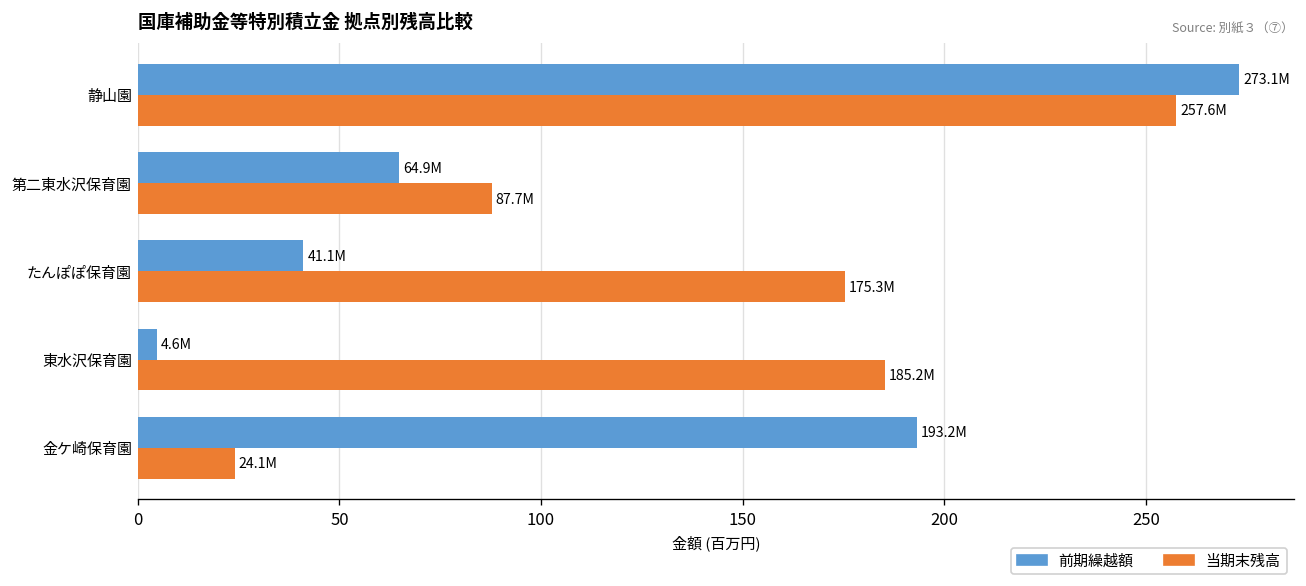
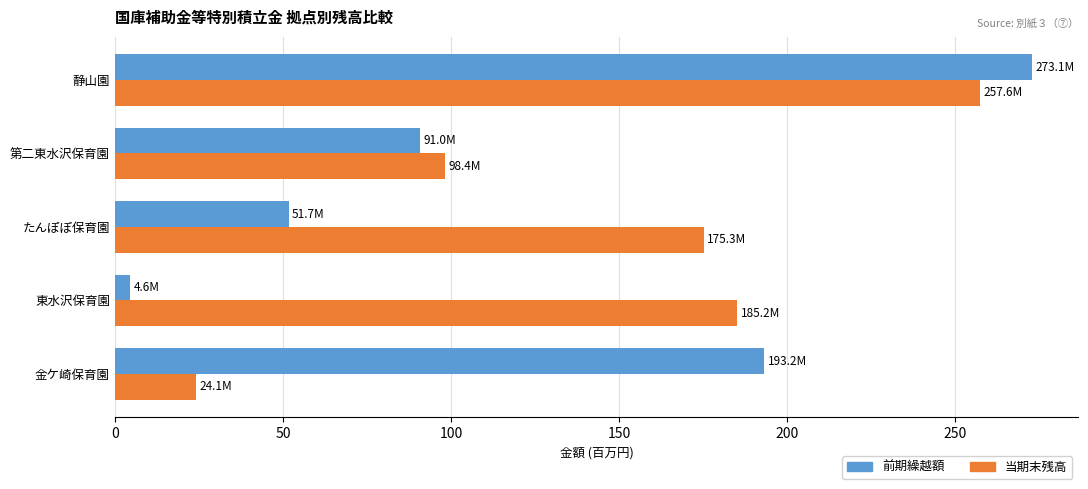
  {
    "前期繰越額": {
      "静山園": "273.1M",
-     "第二東水沢保育園": "64.9M",
-     "たんぽぽ保育園": "41.1M",
+     "第二東水沢保育園": "91.0M",
+     "たんぽぽ保育園": "51.7M",
      "東水沢保育園": "4.6M",
      "金ケ崎保育園": "193.2M"
    },
    "当期末残高": {
      "静山園": "257.6M",
-     "第二東水沢保育園": "87.7M",
+     "第二東水沢保育園": "98.4M",
      "たんぽぽ保育園": "175.3M",
      "東水沢保育園": "185.2M",
      "金ケ崎保育園": "24.1M"
    }
  }
